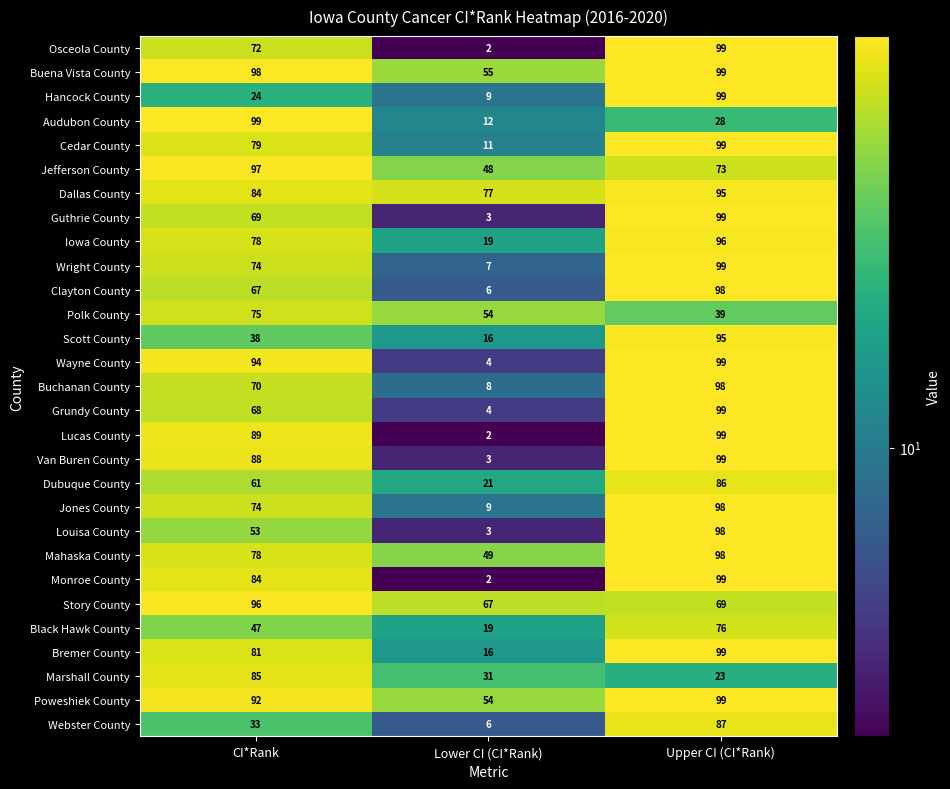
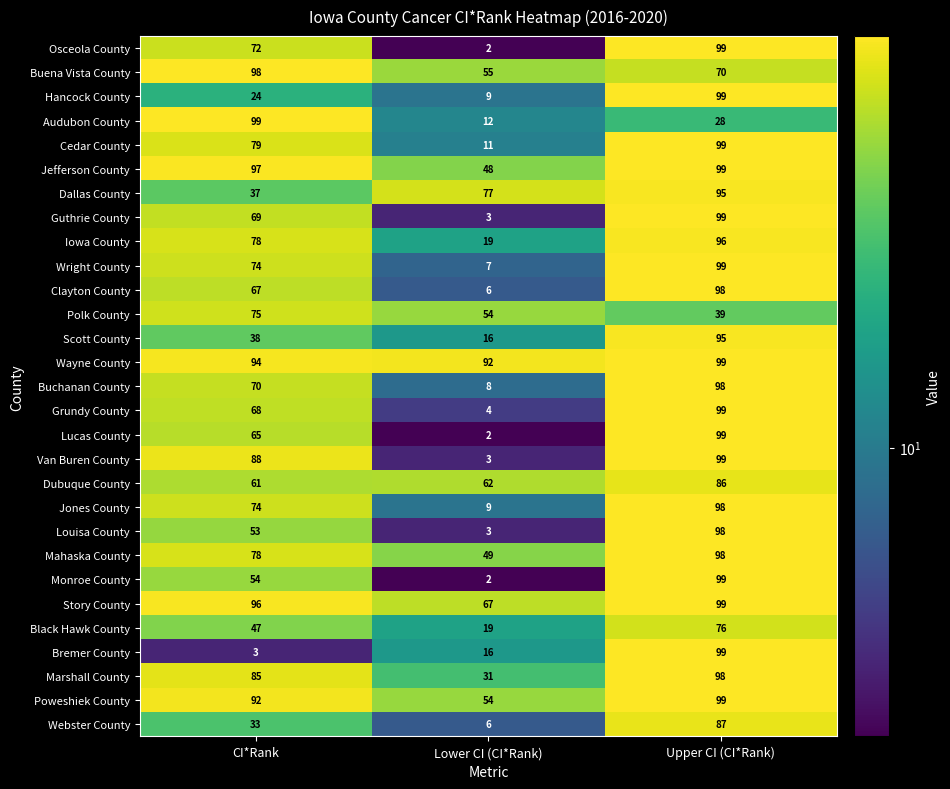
  {
    "Osceola County": {
      "CI*Rank": 72,
      "Lower CI (CI*Rank)": 2,
      "Upper CI (CI*Rank)": 99
    },
    "Buena Vista County": {
      "CI*Rank": 98,
      "Lower CI (CI*Rank)": 55,
-     "Upper CI (CI*Rank)": 99
+     "Upper CI (CI*Rank)": 70
    },
    "Hancock County": {
      "CI*Rank": 24,
      "Lower CI (CI*Rank)": 9,
      "Upper CI (CI*Rank)": 99
    },
    "Audubon County": {
      "CI*Rank": 99,
      "Lower CI (CI*Rank)": 12,
      "Upper CI (CI*Rank)": 28
    },
    "Cedar County": {
      "CI*Rank": 79,
      "Lower CI (CI*Rank)": 11,
      "Upper CI (CI*Rank)": 99
    },
    "Jefferson County": {
      "CI*Rank": 97,
      "Lower CI (CI*Rank)": 48,
-     "Upper CI (CI*Rank)": 73
+     "Upper CI (CI*Rank)": 99
    },
    "Dallas County": {
-     "CI*Rank": 84,
+     "CI*Rank": 37,
      "Lower CI (CI*Rank)": 77,
      "Upper CI (CI*Rank)": 95
    },
    "Guthrie County": {
      "CI*Rank": 69,
      "Lower CI (CI*Rank)": 3,
      "Upper CI (CI*Rank)": 99
    },
    "Iowa County": {
      "CI*Rank": 78,
      "Lower CI (CI*Rank)": 19,
      "Upper CI (CI*Rank)": 96
    },
    "Wright County": {
      "CI*Rank": 74,
      "Lower CI (CI*Rank)": 7,
      "Upper CI (CI*Rank)": 99
    },
    "Clayton County": {
      "CI*Rank": 67,
      "Lower CI (CI*Rank)": 6,
      "Upper CI (CI*Rank)": 98
    },
    "Polk County": {
      "CI*Rank": 75,
      "Lower CI (CI*Rank)": 54,
      "Upper CI (CI*Rank)": 39
    },
    "Scott County": {
      "CI*Rank": 38,
      "Lower CI (CI*Rank)": 16,
      "Upper CI (CI*Rank)": 95
    },
    "Wayne County": {
      "CI*Rank": 94,
-     "Lower CI (CI*Rank)": 4,
+     "Lower CI (CI*Rank)": 92,
      "Upper CI (CI*Rank)": 99
    },
    "Buchanan County": {
      "CI*Rank": 70,
      "Lower CI (CI*Rank)": 8,
      "Upper CI (CI*Rank)": 98
    },
    "Grundy County": {
      "CI*Rank": 68,
      "Lower CI (CI*Rank)": 4,
      "Upper CI (CI*Rank)": 99
    },
    "Lucas County": {
-     "CI*Rank": 89,
+     "CI*Rank": 65,
      "Lower CI (CI*Rank)": 2,
      "Upper CI (CI*Rank)": 99
    },
    "Van Buren County": {
      "CI*Rank": 88,
      "Lower CI (CI*Rank)": 3,
      "Upper CI (CI*Rank)": 99
    },
    "Dubuque County": {
      "CI*Rank": 61,
-     "Lower CI (CI*Rank)": 21,
+     "Lower CI (CI*Rank)": 62,
      "Upper CI (CI*Rank)": 86
    },
    "Jones County": {
      "CI*Rank": 74,
      "Lower CI (CI*Rank)": 9,
      "Upper CI (CI*Rank)": 98
    },
    "Louisa County": {
      "CI*Rank": 53,
      "Lower CI (CI*Rank)": 3,
      "Upper CI (CI*Rank)": 98
    },
    "Mahaska County": {
      "CI*Rank": 78,
      "Lower CI (CI*Rank)": 49,
      "Upper CI (CI*Rank)": 98
    },
    "Monroe County": {
-     "CI*Rank": 84,
+     "CI*Rank": 54,
      "Lower CI (CI*Rank)": 2,
      "Upper CI (CI*Rank)": 99
    },
    "Story County": {
      "CI*Rank": 96,
      "Lower CI (CI*Rank)": 67,
-     "Upper CI (CI*Rank)": 69
+     "Upper CI (CI*Rank)": 99
    },
    "Black Hawk County": {
      "CI*Rank": 47,
      "Lower CI (CI*Rank)": 19,
      "Upper CI (CI*Rank)": 76
    },
    "Bremer County": {
-     "CI*Rank": 81,
+     "CI*Rank": 3,
      "Lower CI (CI*Rank)": 16,
      "Upper CI (CI*Rank)": 99
    },
    "Marshall County": {
      "CI*Rank": 85,
      "Lower CI (CI*Rank)": 31,
-     "Upper CI (CI*Rank)": 23
+     "Upper CI (CI*Rank)": 98
    },
    "Poweshiek County": {
      "CI*Rank": 92,
      "Lower CI (CI*Rank)": 54,
      "Upper CI (CI*Rank)": 99
    },
    "Webster County": {
      "CI*Rank": 33,
      "Lower CI (CI*Rank)": 6,
      "Upper CI (CI*Rank)": 87
    }
  }
